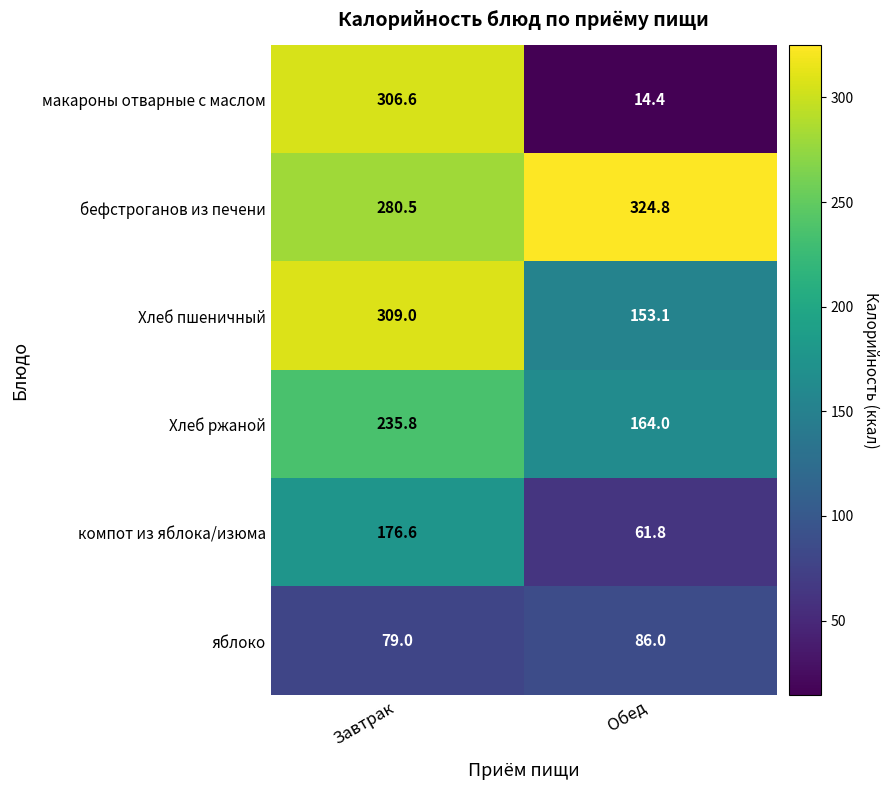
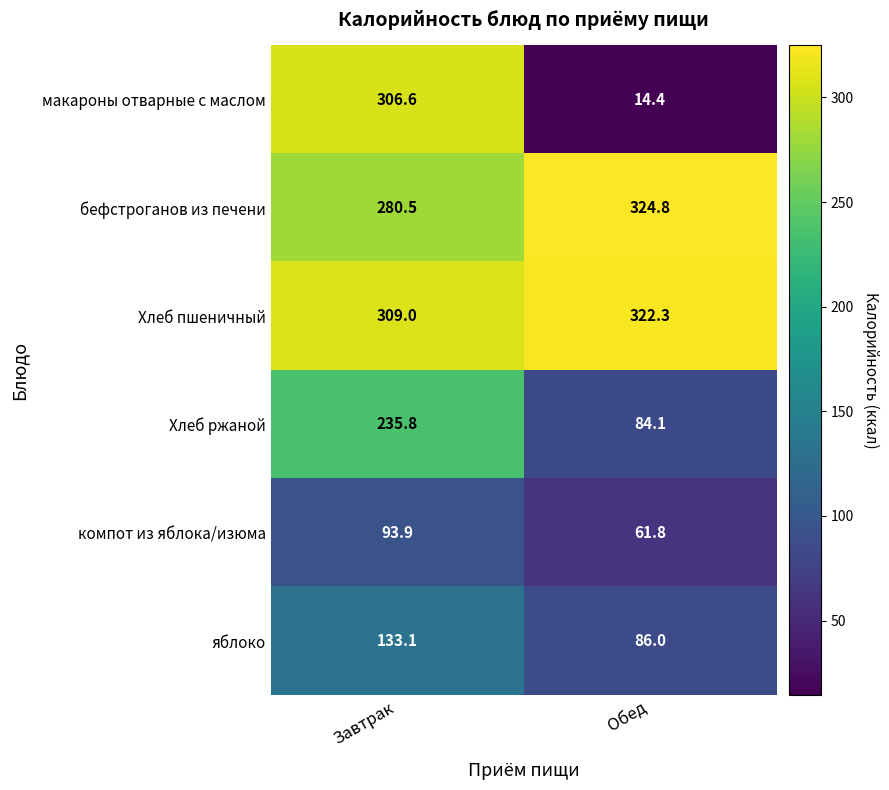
  {
    "макароны отварные с маслом": {
      "Завтрак": 306.6,
      "Обед": 14.4
    },
    "бефстроганов из печени": {
      "Завтрак": 280.5,
      "Обед": 324.8
    },
    "Хлеб пшеничный": {
      "Завтрак": 309.0,
-     "Обед": 153.1
+     "Обед": 322.3
    },
    "Хлеб ржаной": {
      "Завтрак": 235.8,
-     "Обед": 164.0
+     "Обед": 84.1
    },
    "компот из яблока/изюма": {
-     "Завтрак": 176.6,
+     "Завтрак": 93.9,
      "Обед": 61.8
    },
    "яблоко": {
-     "Завтрак": 79.0,
+     "Завтрак": 133.1,
      "Обед": 86.0
    }
  }
